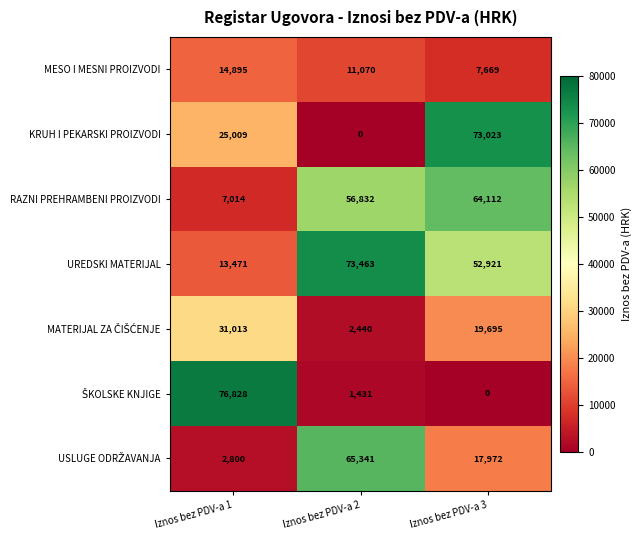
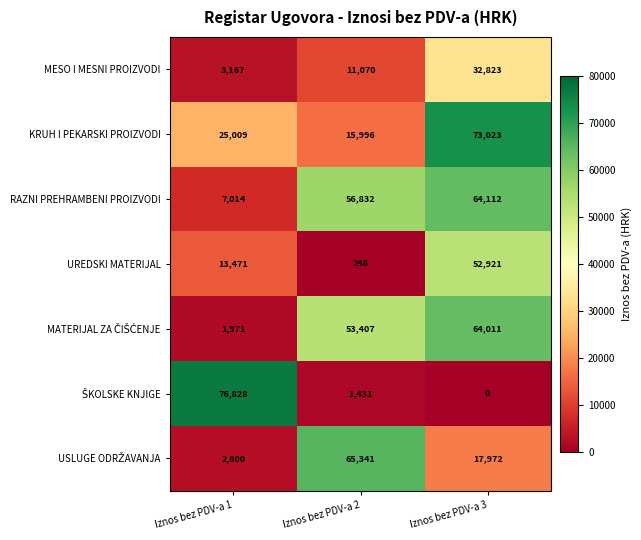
  {
    "MESO I MESNI PROIZVODI": {
-     "Iznos bez PDV-a 1": "14,895",
+     "Iznos bez PDV-a 1": "3,167",
      "Iznos bez PDV-a 2": "11,070",
-     "Iznos bez PDV-a 3": "7,669"
+     "Iznos bez PDV-a 3": "32,823"
    },
    "KRUH I PEKARSKI PROIZVODI": {
      "Iznos bez PDV-a 1": "25,009",
-     "Iznos bez PDV-a 2": "0",
+     "Iznos bez PDV-a 2": "15,996",
      "Iznos bez PDV-a 3": "73,023"
    },
    "RAZNI PREHRAMBENI PROIZVODI": {
      "Iznos bez PDV-a 1": "7,014",
      "Iznos bez PDV-a 2": "56,832",
      "Iznos bez PDV-a 3": "64,112"
    },
    "UREDSKI MATERIJAL": {
      "Iznos bez PDV-a 1": "13,471",
-     "Iznos bez PDV-a 2": "73,463",
+     "Iznos bez PDV-a 2": "248",
      "Iznos bez PDV-a 3": "52,921"
    },
    "MATERIJAL ZA ČIŠĆENJE": {
-     "Iznos bez PDV-a 1": "31,013",
-     "Iznos bez PDV-a 2": "2,440",
-     "Iznos bez PDV-a 3": "19,695"
+     "Iznos bez PDV-a 1": "1,971",
+     "Iznos bez PDV-a 2": "53,407",
+     "Iznos bez PDV-a 3": "64,011"
    },
    "ŠKOLSKE KNJIGE": {
      "Iznos bez PDV-a 1": "76,828",
      "Iznos bez PDV-a 2": "1,431",
      "Iznos bez PDV-a 3": "0"
    },
    "USLUGE ODRŽAVANJA": {
      "Iznos bez PDV-a 1": "2,800",
      "Iznos bez PDV-a 2": "65,341",
      "Iznos bez PDV-a 3": "17,972"
    }
  }
